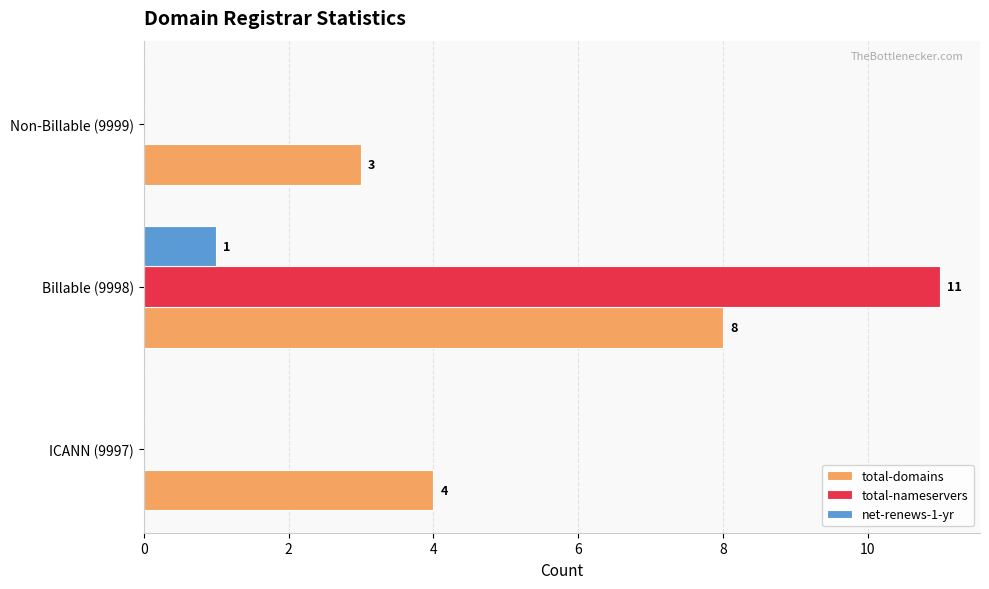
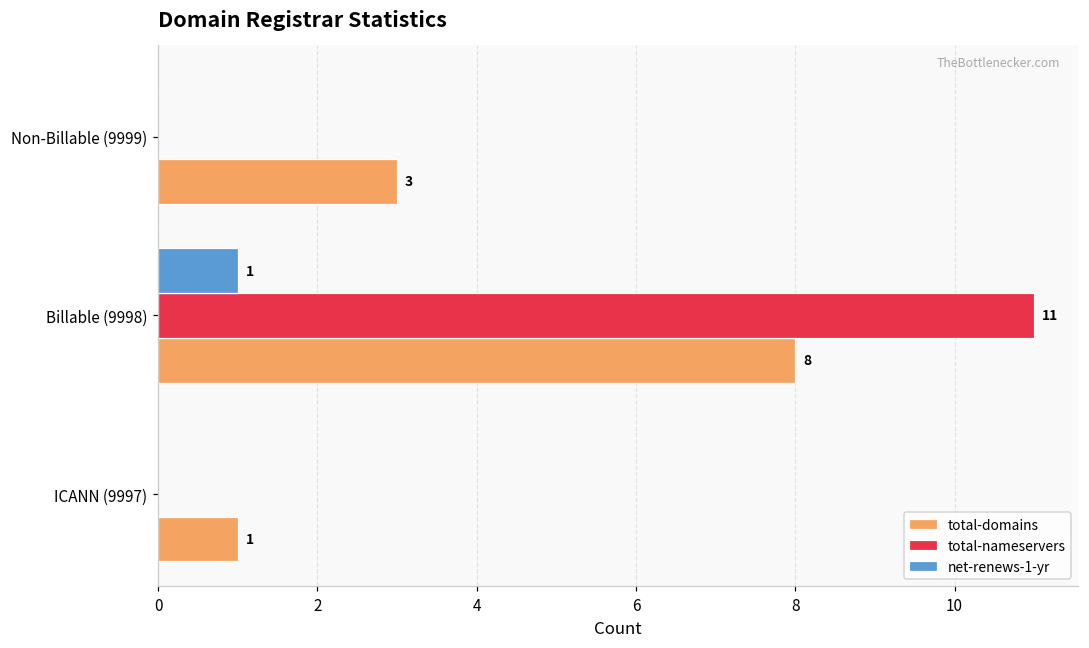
  {
    "total-domains": {
      "Non-Billable (9999)": 3,
      "Billable (9998)": 8,
-     "ICANN (9997)": 4
+     "ICANN (9997)": 1
    },
    "total-nameservers": {
      "Billable (9998)": 11
    },
    "net-renews-1-yr": {
      "Billable (9998)": 1
    }
  }
